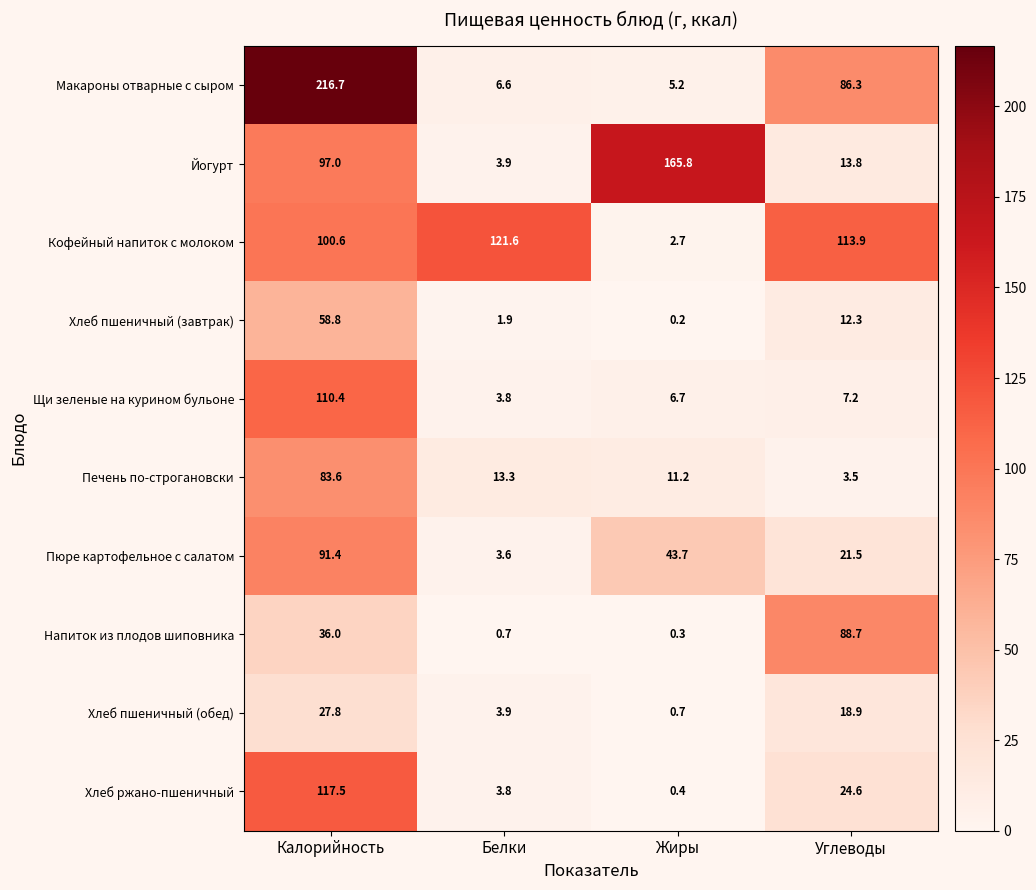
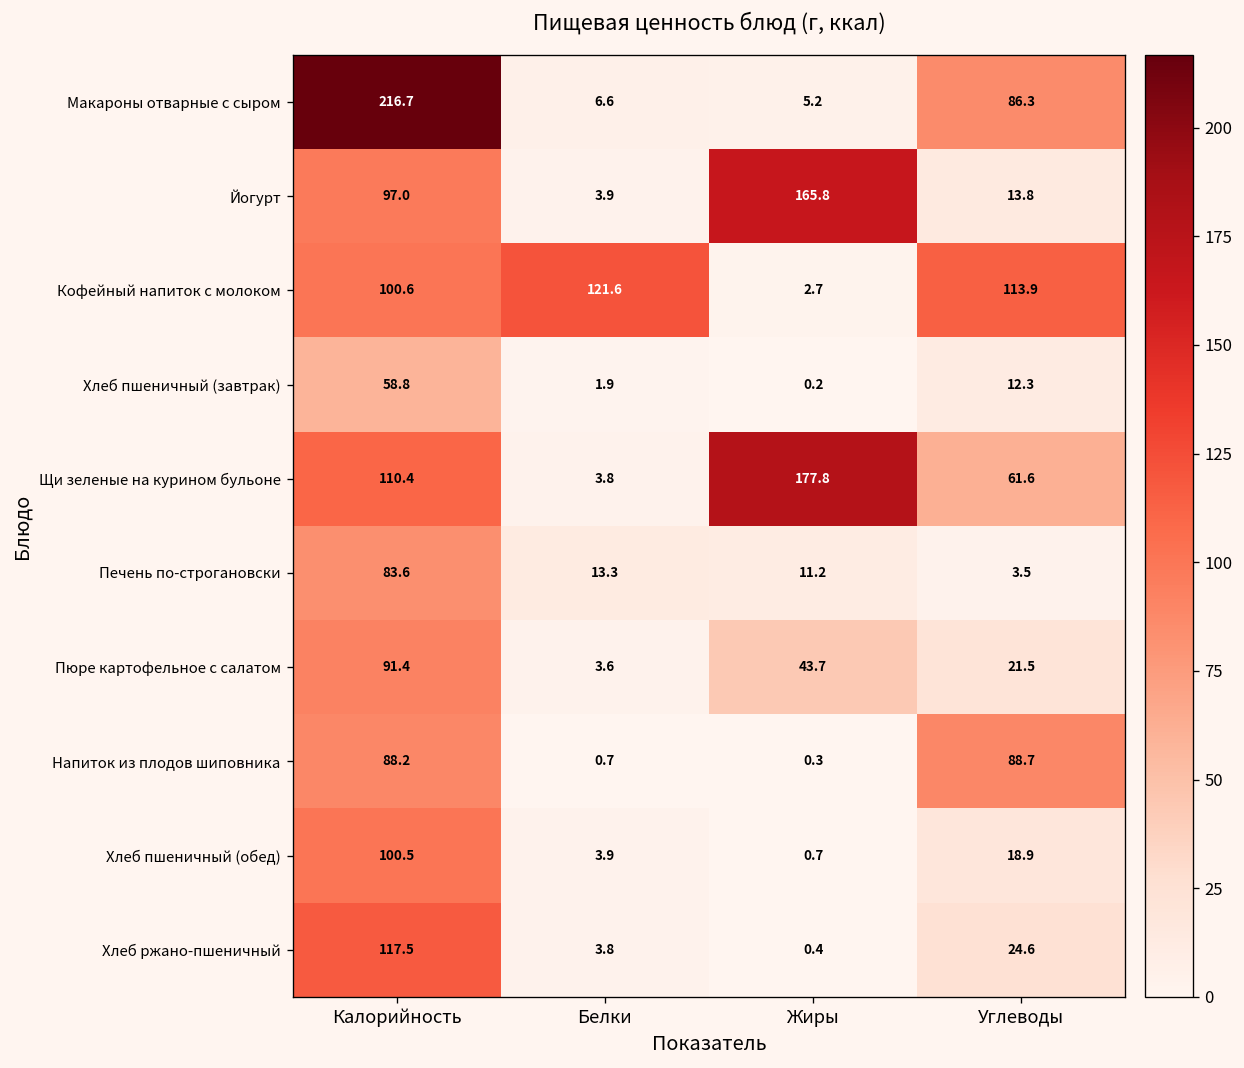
  {
    "Макароны отварные с сыром": {
      "Калорийность": 216.7,
      "Белки": 6.6,
      "Жиры": 5.2,
      "Углеводы": 86.3
    },
    "Йогурт": {
      "Калорийность": 97.0,
      "Белки": 3.9,
      "Жиры": 165.8,
      "Углеводы": 13.8
    },
    "Кофейный напиток с молоком": {
      "Калорийность": 100.6,
      "Белки": 121.6,
      "Жиры": 2.7,
      "Углеводы": 113.9
    },
    "Хлеб пшеничный (завтрак)": {
      "Калорийность": 58.8,
      "Белки": 1.9,
      "Жиры": 0.2,
      "Углеводы": 12.3
    },
    "Щи зеленые на курином бульоне": {
      "Калорийность": 110.4,
      "Белки": 3.8,
-     "Жиры": 6.7,
-     "Углеводы": 7.2
+     "Жиры": 177.8,
+     "Углеводы": 61.6
    },
    "Печень по-строгановски": {
      "Калорийность": 83.6,
      "Белки": 13.3,
      "Жиры": 11.2,
      "Углеводы": 3.5
    },
    "Пюре картофельное с салатом": {
      "Калорийность": 91.4,
      "Белки": 3.6,
      "Жиры": 43.7,
      "Углеводы": 21.5
    },
    "Напиток из плодов шиповника": {
-     "Калорийность": 36.0,
+     "Калорийность": 88.2,
      "Белки": 0.7,
      "Жиры": 0.3,
      "Углеводы": 88.7
    },
    "Хлеб пшеничный (обед)": {
-     "Калорийность": 27.8,
+     "Калорийность": 100.5,
      "Белки": 3.9,
      "Жиры": 0.7,
      "Углеводы": 18.9
    },
    "Хлеб ржано-пшеничный": {
      "Калорийность": 117.5,
      "Белки": 3.8,
      "Жиры": 0.4,
      "Углеводы": 24.6
    }
  }
